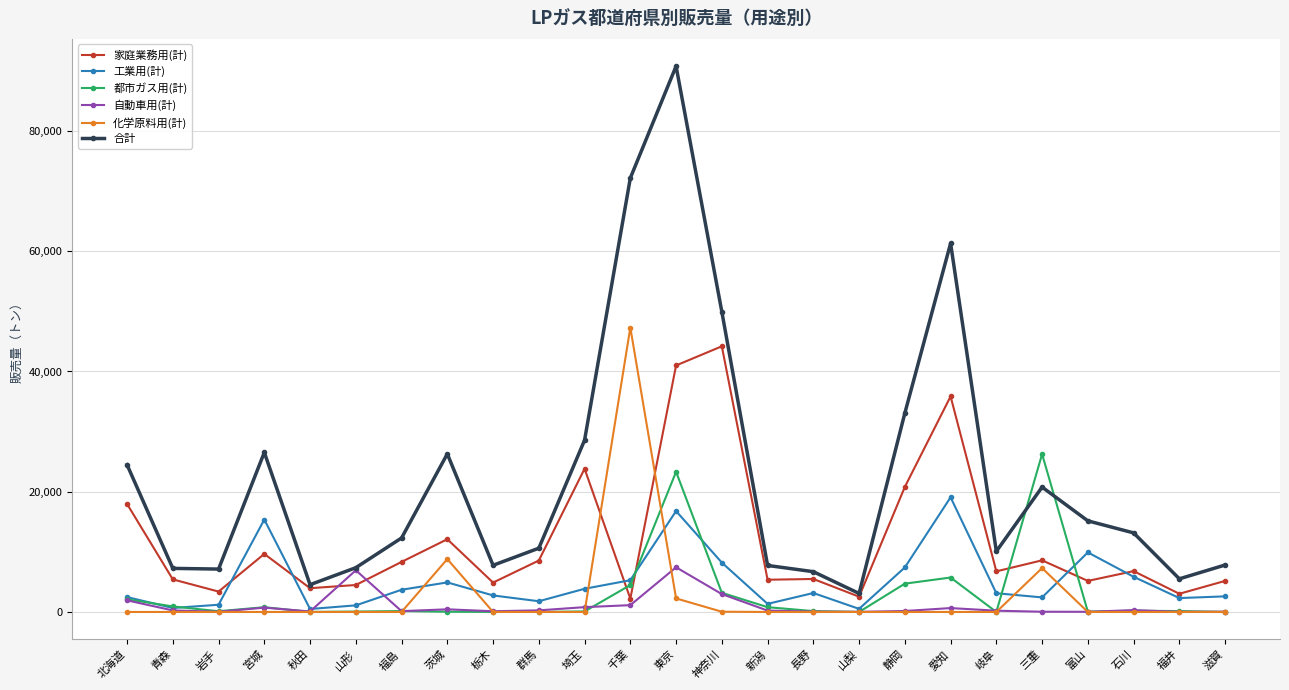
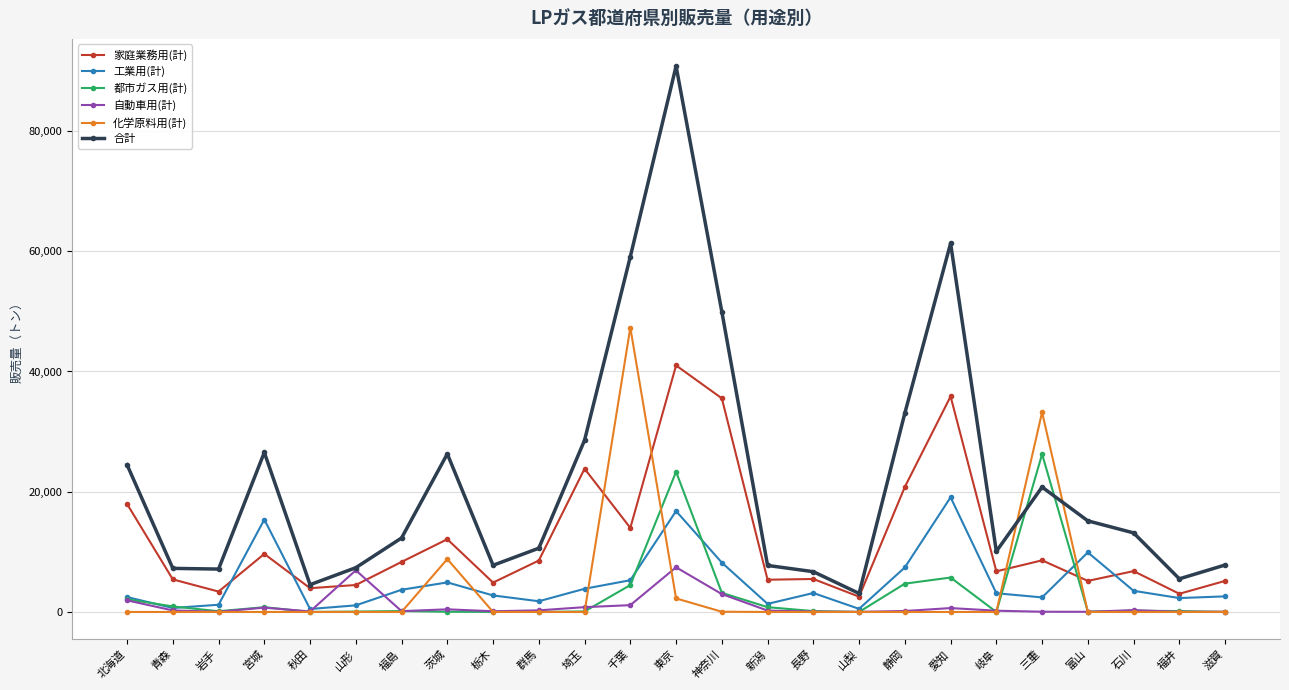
  {
    "家庭業務用(計)": {
      "北海道": "18,000",
      "青森": "5,000",
      "岩手": "3,000",
      "宮城": "10,000",
      "秋田": "4,000",
      "山形": "4,000",
      "福島": "8,000",
      "茨城": "12,000",
      "栃木": "5,000",
      "群馬": "9,000",
      "埼玉": "24,000",
-     "千葉": "2,000",
+     "千葉": "14,000",
      "東京": "41,000",
-     "神奈川": "44,000",
+     "神奈川": "36,000",
      "新潟": "5,000",
      "長野": "5,000",
      "山梨": "3,000",
      "静岡": "21,000",
      "愛知": "36,000",
      "岐阜": "7,000",
      "三重": "9,000",
      "富山": "5,000",
      "石川": "7,000",
      "福井": "3,000",
      "滋賀": "5,000"
    },
    "工業用(計)": {
      "岩手": "1,000",
      "宮城": "15,000",
      "山形": "1,000",
      "福島": "4,000",
      "茨城": "5,000",
      "栃木": "3,000",
      "群馬": "2,000",
      "埼玉": "4,000",
      "千葉": "5,000",
      "東京": "17,000",
      "神奈川": "8,000",
      "新潟": "1,000",
      "長野": "3,000",
      "山梨": "1,000",
      "静岡": "7,000",
      "愛知": "19,000",
      "岐阜": "3,000",
      "三重": "2,000",
      "富山": "10,000",
-     "石川": "6,000",
+     "石川": "4,000",
      "福井": "2,000",
      "滋賀": "3,000"
    },
    "都市ガス用(計)": {
      "千葉": "4,000",
      "東京": "23,000",
      "新潟": "1,000",
      "静岡": "5,000",
      "愛知": "6,000",
      "三重": "26,000"
    },
    "自動車用(計)": {
      "山形": "7,000",
      "埼玉": "1,000",
      "千葉": "1,000",
      "東京": "7,000",
      "愛知": "1,000",
      "三重": "0"
    },
    "化学原料用(計)": {
      "北海道": "0",
      "宮城": "0",
      "茨城": "9,000",
      "千葉": "47,000",
      "東京": "2,000",
      "神奈川": "0",
      "愛知": "0",
-     "三重": "7,000"
+     "三重": "33,000"
    },
    "合計": {
      "北海道": "24,000",
      "青森": "7,000",
      "岩手": "7,000",
      "宮城": "27,000",
      "秋田": "5,000",
      "山形": "7,000",
      "福島": "12,000",
      "茨城": "26,000",
      "栃木": "8,000",
      "群馬": "11,000",
      "埼玉": "29,000",
-     "千葉": "72,000",
+     "千葉": "59,000",
      "東京": "91,000",
      "神奈川": "50,000",
      "新潟": "8,000",
      "長野": "7,000",
      "山梨": "3,000",
      "静岡": "33,000",
      "愛知": "61,000",
      "岐阜": "10,000",
      "三重": "21,000",
      "富山": "15,000",
      "石川": "13,000",
      "福井": "6,000",
      "滋賀": "8,000"
    }
  }
